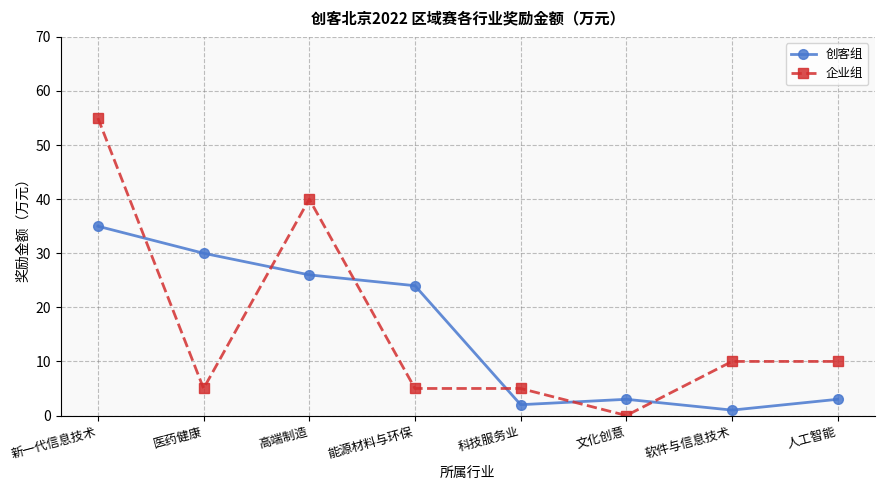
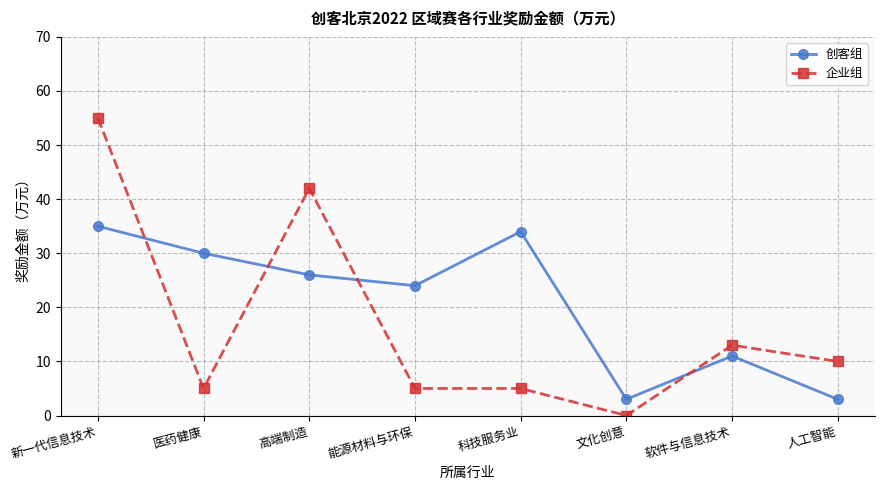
  {
    "创客组": {
      "新一代信息技术": 35,
      "医药健康": 30,
      "高端制造": 26,
      "能源材料与环保": 24,
-     "科技服务业": 2,
+     "科技服务业": 34,
      "文化创意": 3,
-     "软件与信息技术": 1,
+     "软件与信息技术": 11,
      "人工智能": 3
    },
    "企业组": {
      "新一代信息技术": 55,
      "医药健康": 5,
-     "高端制造": 40,
+     "高端制造": 42,
      "能源材料与环保": 5,
      "科技服务业": 5,
      "文化创意": 0,
-     "软件与信息技术": 10,
+     "软件与信息技术": 13,
      "人工智能": 10
    }
  }
